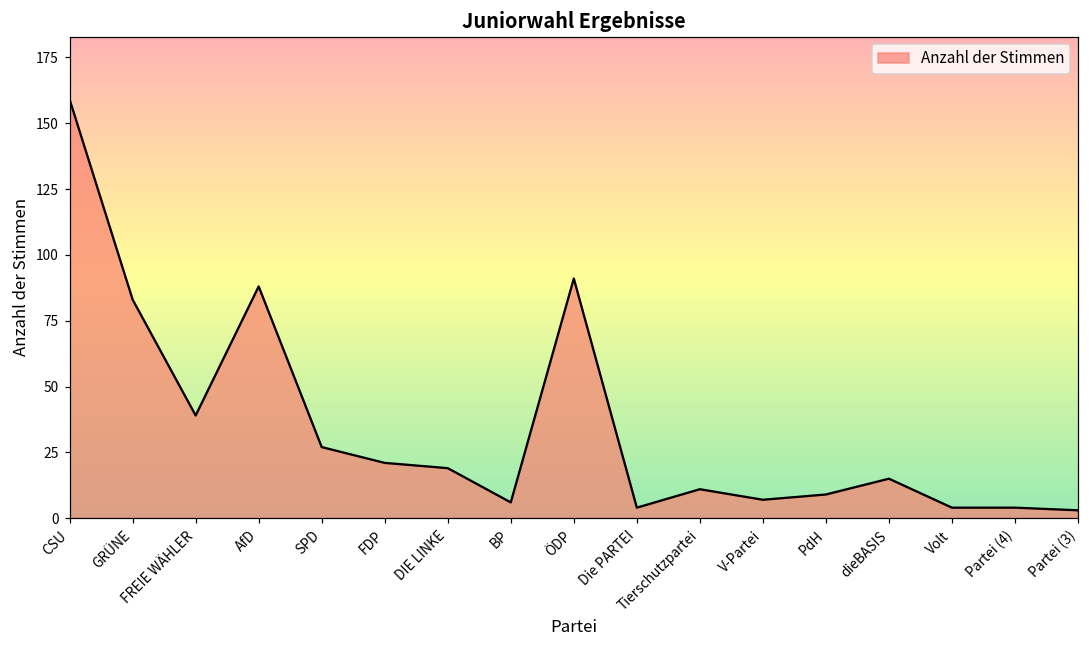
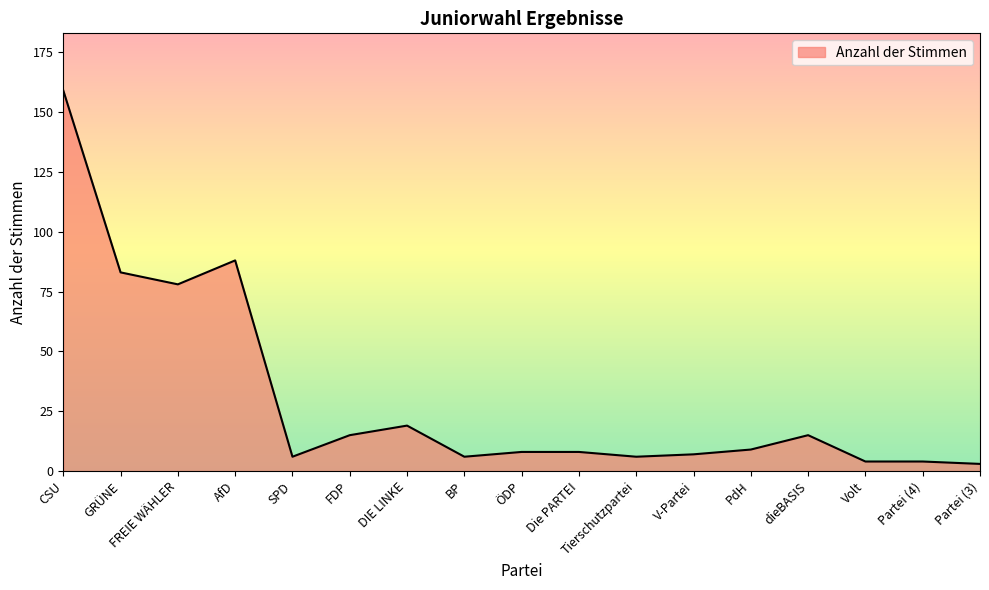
  {
    "CSU": 159,
    "GRÜNE": 83,
-   "FREIE WÄHLER": 39,
+   "FREIE WÄHLER": 78,
    "AfD": 88,
-   "SPD": 27,
-   "FDP": 21,
+   "SPD": 6,
+   "FDP": 15,
    "DIE LINKE": 19,
    "BP": 6,
-   "ÖDP": 91,
-   "Die PARTEI": 4,
-   "Tierschutzpartei": 11,
+   "ÖDP": 8,
+   "Die PARTEI": 8,
+   "Tierschutzpartei": 6,
    "V-Partei": 7,
    "PdH": 9,
    "dieBASIS": 15,
    "Volt": 4,
    "Partei (4)": 4,
    "Partei (3)": 3
  }
